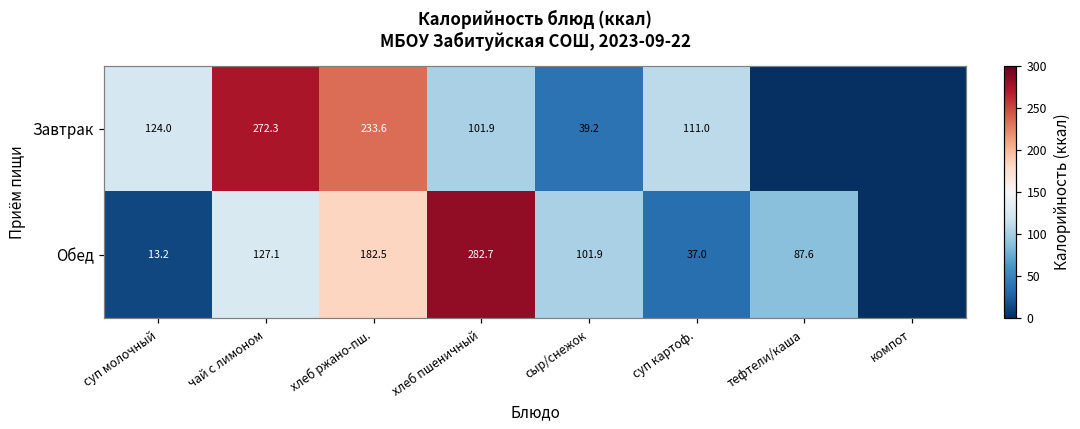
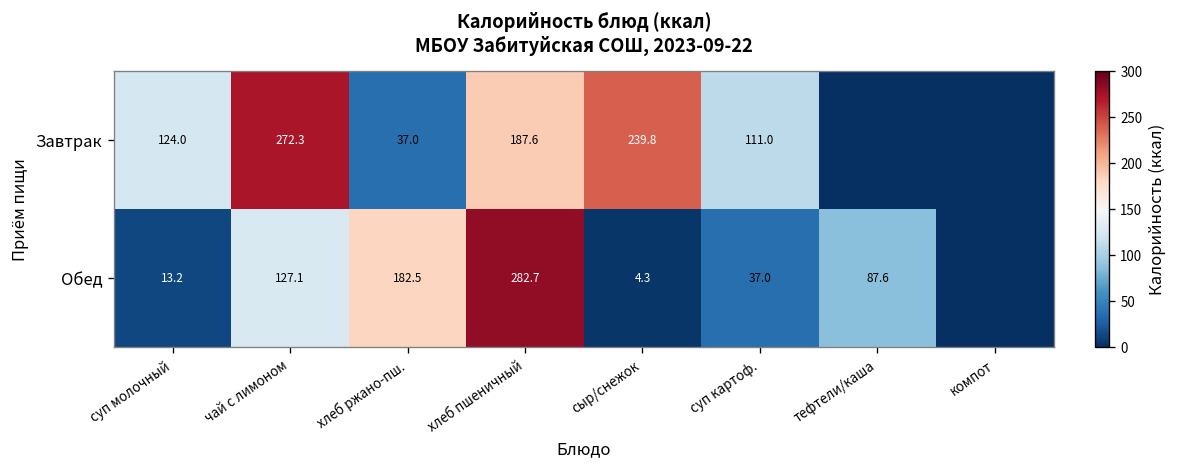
  {
    "Завтрак": {
      "суп молочный": 124.0,
      "чай с лимоном": 272.3,
-     "хлеб ржано-пш.": 233.6,
-     "хлеб пшеничный": 101.9,
-     "сыр/снежок": 39.2,
+     "хлеб ржано-пш.": 37.0,
+     "хлеб пшеничный": 187.6,
+     "сыр/снежок": 239.8,
      "суп картоф.": 111.0
    },
    "Обед": {
      "суп молочный": 13.2,
      "чай с лимоном": 127.1,
      "хлеб ржано-пш.": 182.5,
      "хлеб пшеничный": 282.7,
-     "сыр/снежок": 101.9,
+     "сыр/снежок": 4.3,
      "суп картоф.": 37.0,
      "тефтели/каша": 87.6
    }
  }
